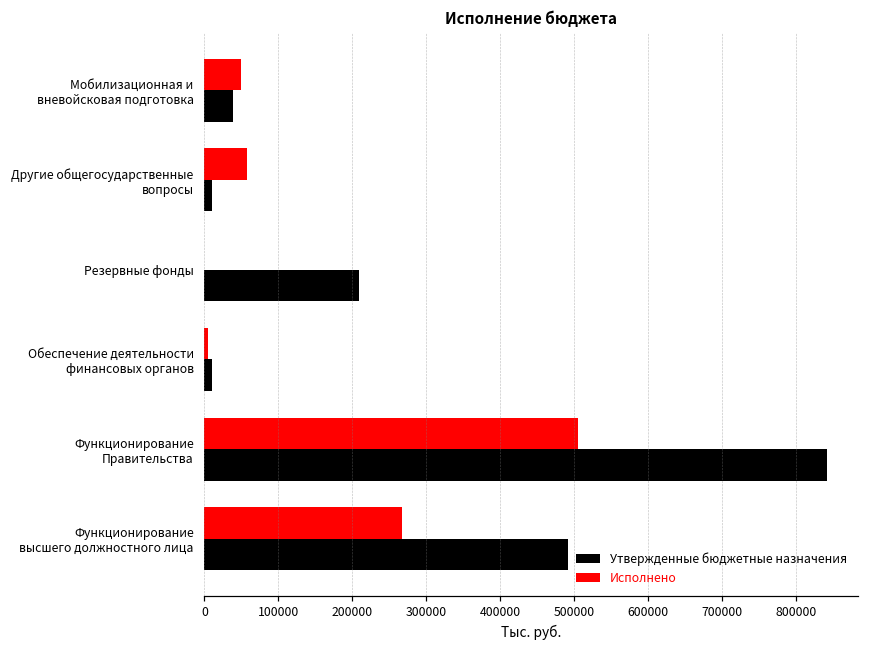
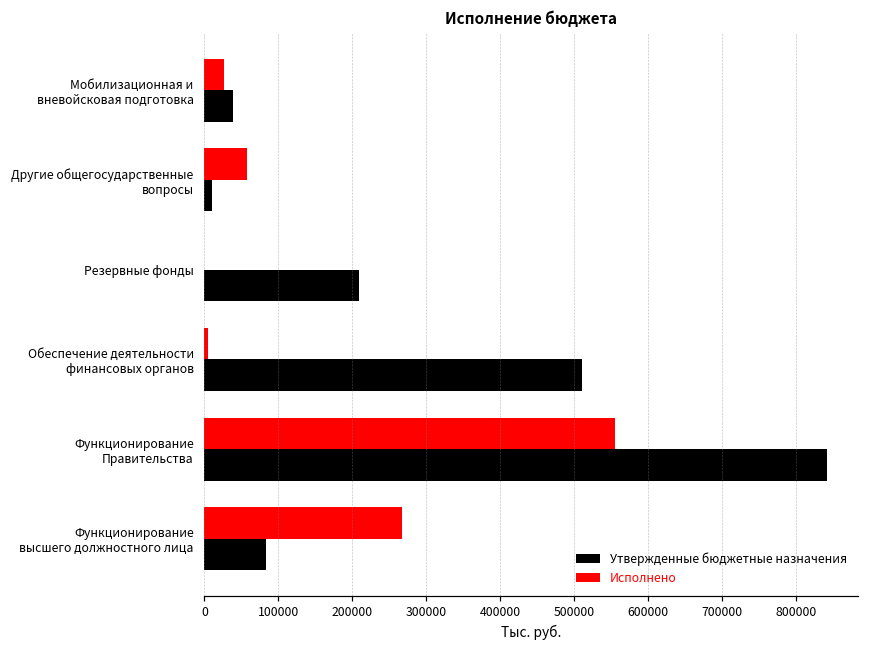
  {
    "Утвержденные бюджетные назначения": {
      "Мобилизационная и вневойсковая подготовка": 40000,
      "Другие общегосударственные вопросы": 10000,
      "Резервные фонды": 210000,
-     "Обеспечение деятельности финансовых органов": 10000,
+     "Обеспечение деятельности финансовых органов": 510000,
      "Функционирование Правительства": 840000,
-     "Функционирование высшего должностного лица": 490000
+     "Функционирование высшего должностного лица": 80000
    },
    "Исполнено": {
-     "Мобилизационная и вневойсковая подготовка": 50000,
+     "Мобилизационная и вневойсковая подготовка": 30000,
      "Другие общегосударственные вопросы": 60000,
      "Резервные фонды": 0,
      "Обеспечение деятельности финансовых органов": 10000,
-     "Функционирование Правительства": 500000,
+     "Функционирование Правительства": 560000,
      "Функционирование высшего должностного лица": 270000
    }
  }
